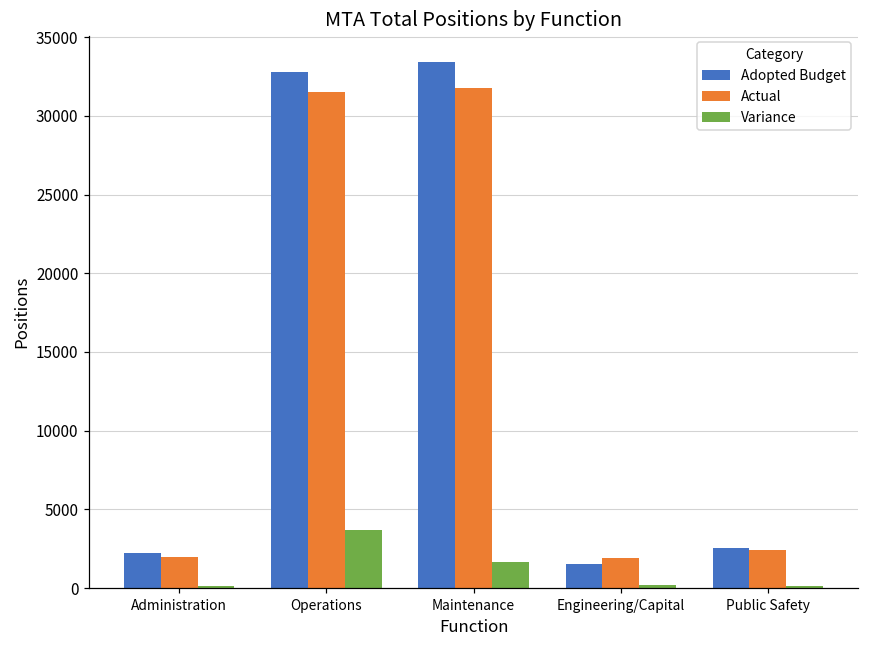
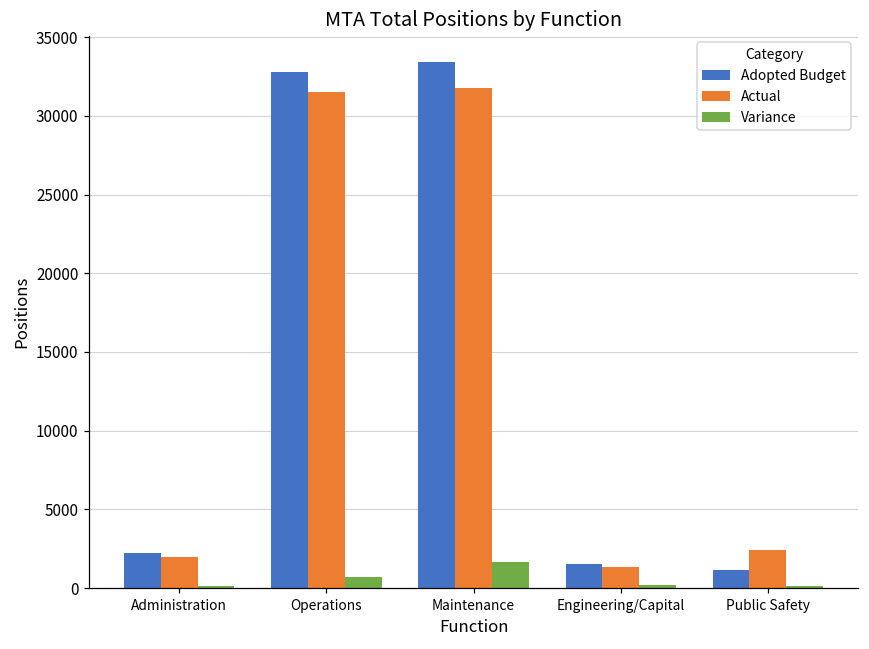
  {
    "Adopted Budget": {
      "Administration": 2300,
      "Operations": 32800,
      "Maintenance": 33400,
      "Engineering/Capital": 1500,
-     "Public Safety": 2600
+     "Public Safety": 1100
    },
    "Actual": {
      "Administration": 2000,
      "Operations": 31500,
      "Maintenance": 31800,
-     "Engineering/Capital": 1900,
+     "Engineering/Capital": 1300,
      "Public Safety": 2400
    },
    "Variance": {
-     "Operations": 3700,
+     "Operations": 700,
      "Maintenance": 1700,
      "Engineering/Capital": 200
    }
  }
